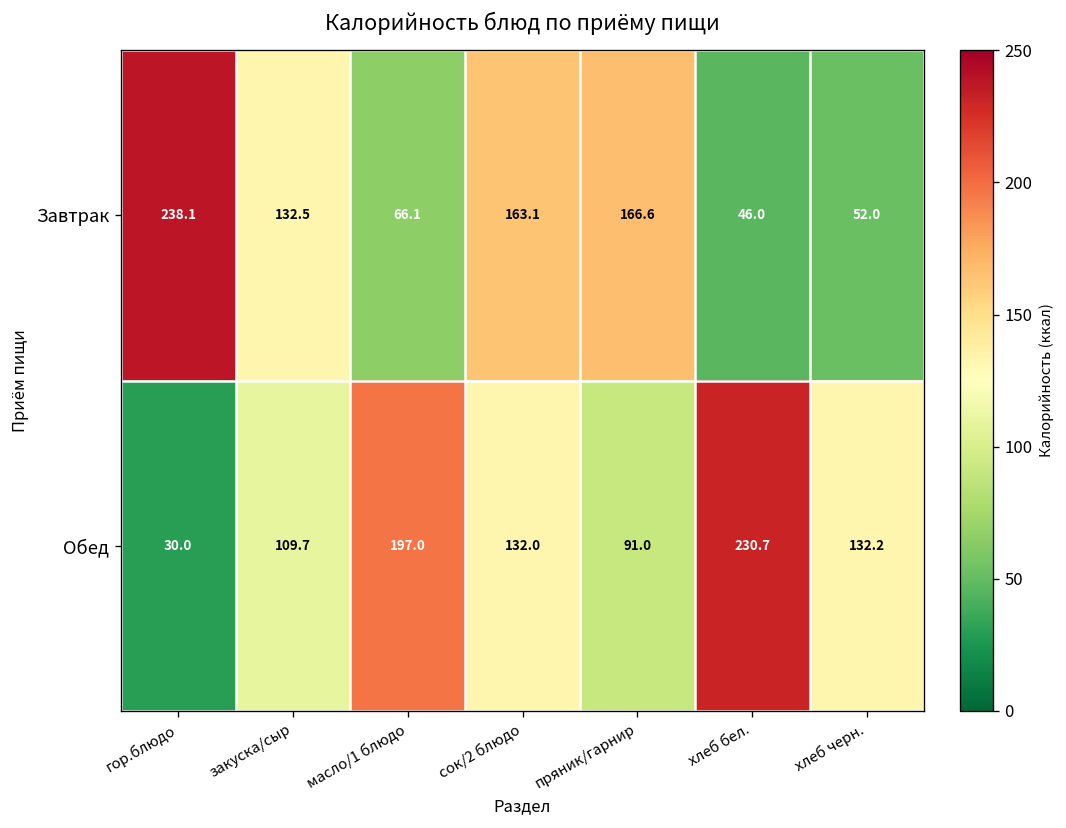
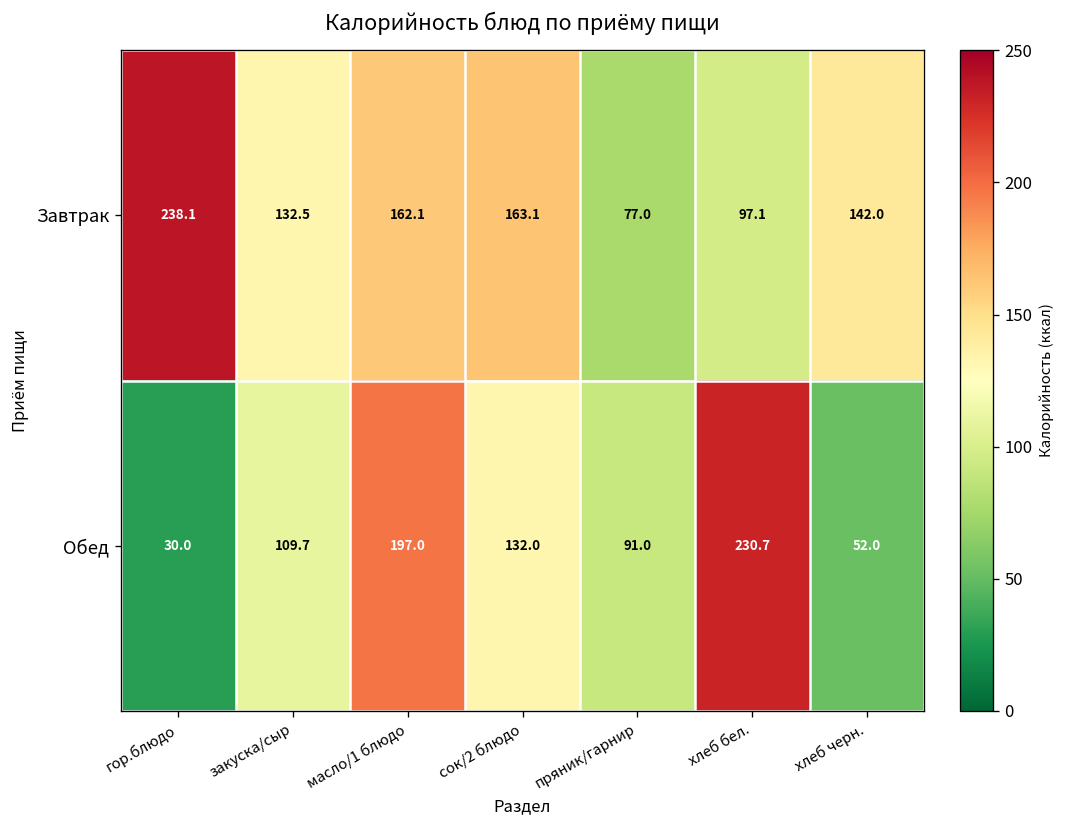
  {
    "Завтрак": {
      "гор.блюдо": 238.1,
      "закуска/сыр": 132.5,
-     "масло/1 блюдо": 66.1,
+     "масло/1 блюдо": 162.1,
      "сок/2 блюдо": 163.1,
-     "пряник/гарнир": 166.6,
-     "хлеб бел.": 46.0,
-     "хлеб черн.": 52.0
+     "пряник/гарнир": 77.0,
+     "хлеб бел.": 97.1,
+     "хлеб черн.": 142.0
    },
    "Обед": {
      "гор.блюдо": 30.0,
      "закуска/сыр": 109.7,
      "масло/1 блюдо": 197.0,
      "сок/2 блюдо": 132.0,
      "пряник/гарнир": 91.0,
      "хлеб бел.": 230.7,
-     "хлеб черн.": 132.2
+     "хлеб черн.": 52.0
    }
  }
